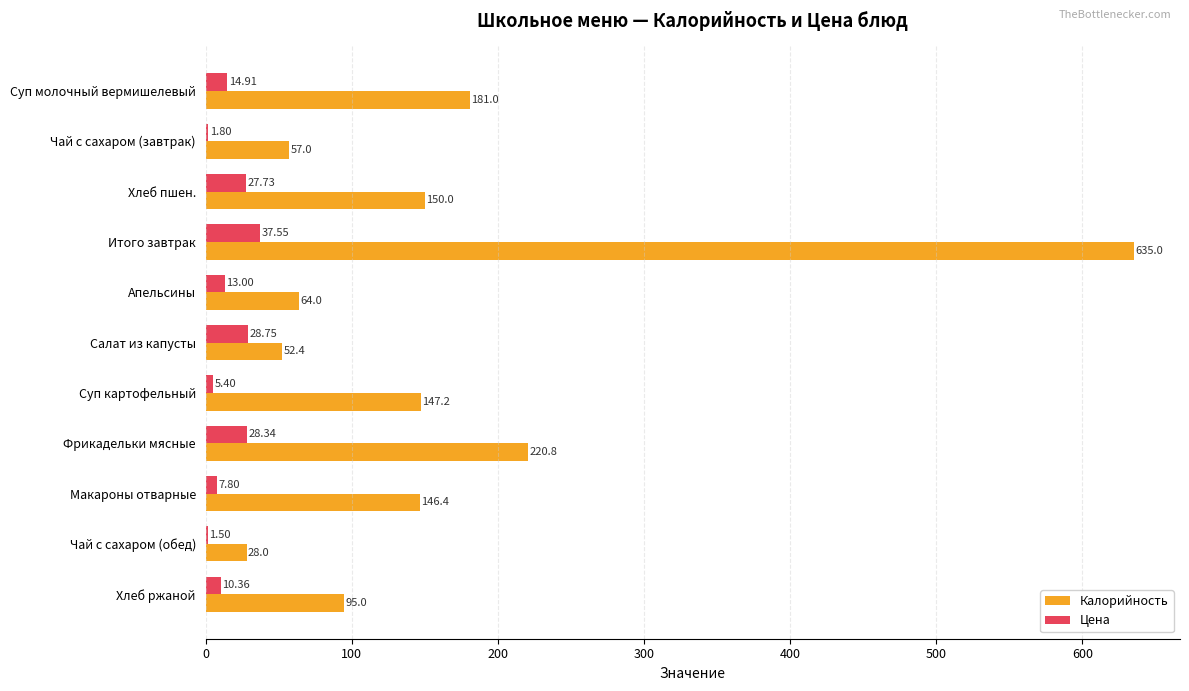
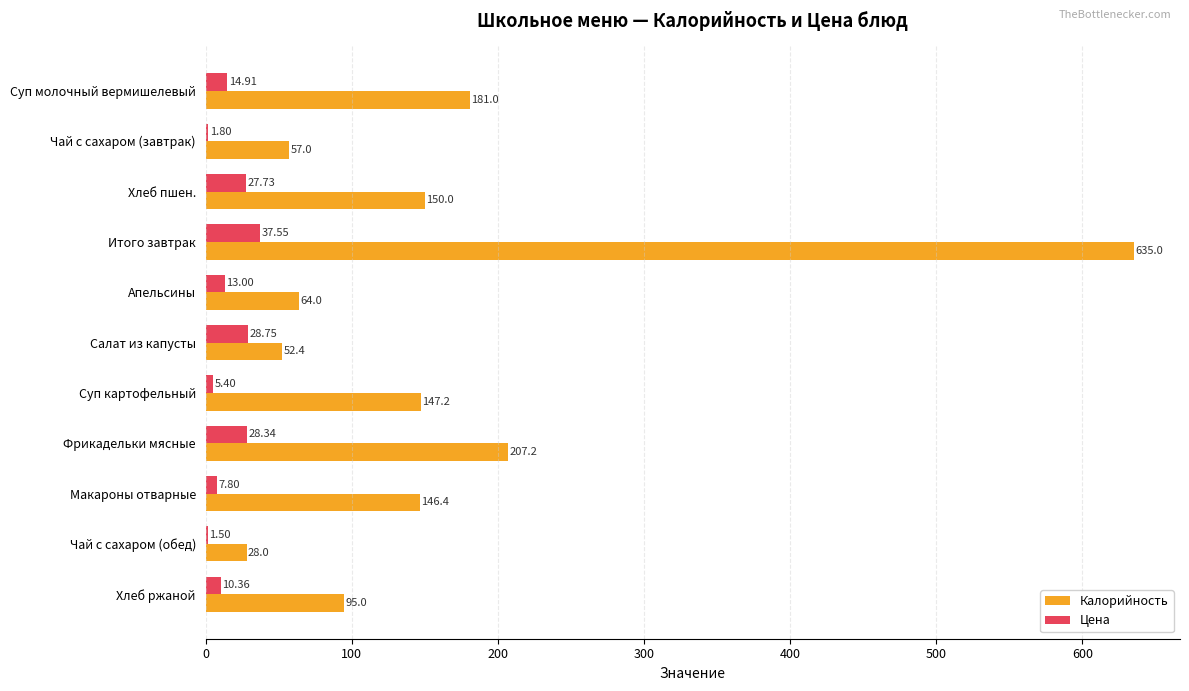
  {
    "Калорийность": {
      "Суп молочный вермишелевый": 181.0,
      "Чай с сахаром (завтрак)": 57.0,
      "Хлеб пшен.": 150.0,
      "Итого завтрак": 635.0,
      "Апельсины": 64.0,
      "Салат из капусты": 52.4,
      "Суп картофельный": 147.2,
-     "Фрикадельки мясные": 220.8,
+     "Фрикадельки мясные": 207.2,
      "Макароны отварные": 146.4,
      "Чай с сахаром (обед)": 28.0,
      "Хлеб ржаной": 95.0
    },
    "Цена": {
      "Суп молочный вермишелевый": 14.91,
      "Чай с сахаром (завтрак)": 1.80,
      "Хлеб пшен.": 27.73,
      "Итого завтрак": 37.55,
      "Апельсины": 13.00,
      "Салат из капусты": 28.75,
      "Суп картофельный": 5.40,
      "Фрикадельки мясные": 28.34,
      "Макароны отварные": 7.80,
      "Чай с сахаром (обед)": 1.50,
      "Хлеб ржаной": 10.36
    }
  }
